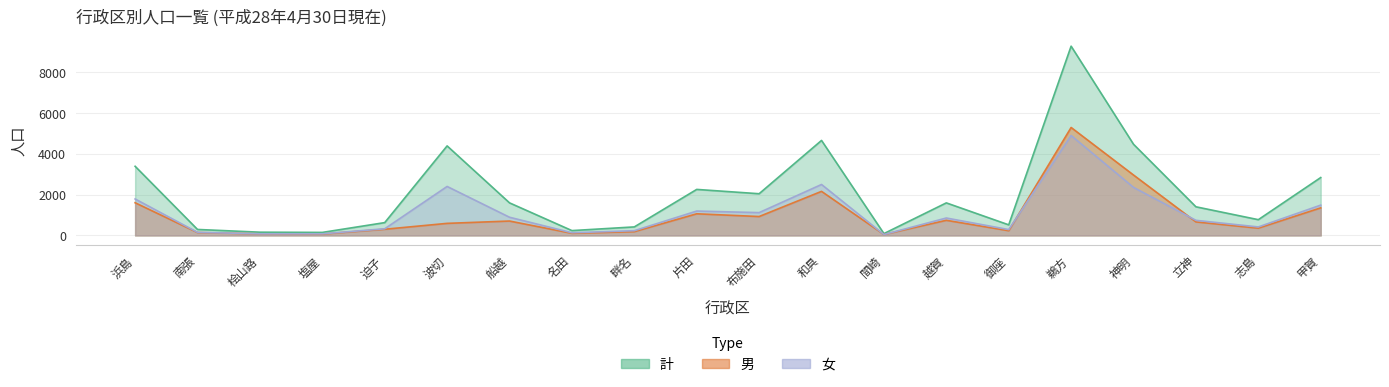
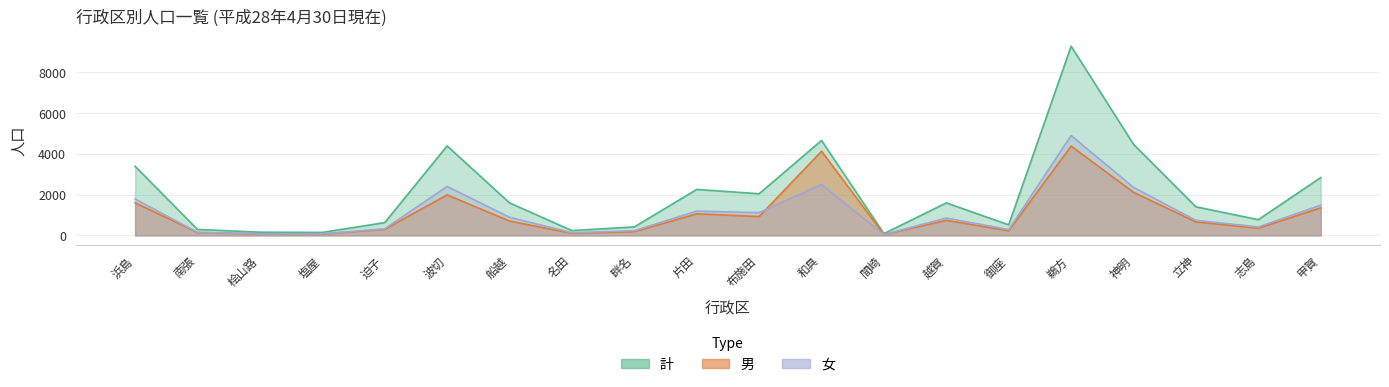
  {
    "男": {
      "浜島": 1600,
-     "波切": 600,
+     "波切": 2000,
      "船越": 700,
      "片田": 1100,
      "布施田": 900,
-     "和具": 2200,
-     "鵜方": 5300,
-     "神明": 3000,
+     "和具": 4100,
+     "鵜方": 4400,
+     "神明": 2100,
      "甲賀": 1400
    }
  }
